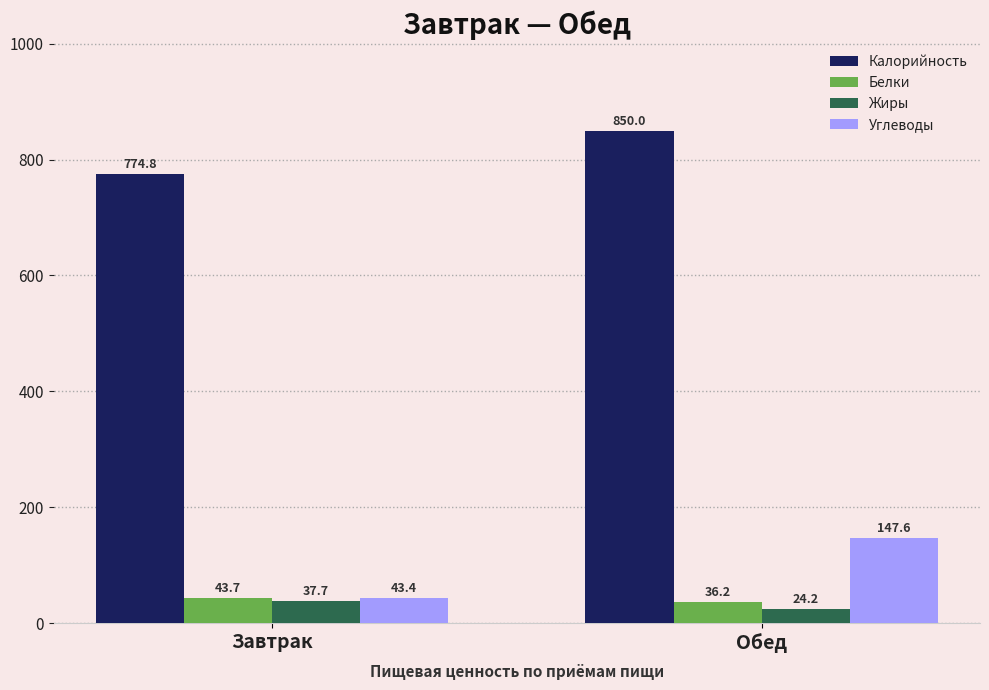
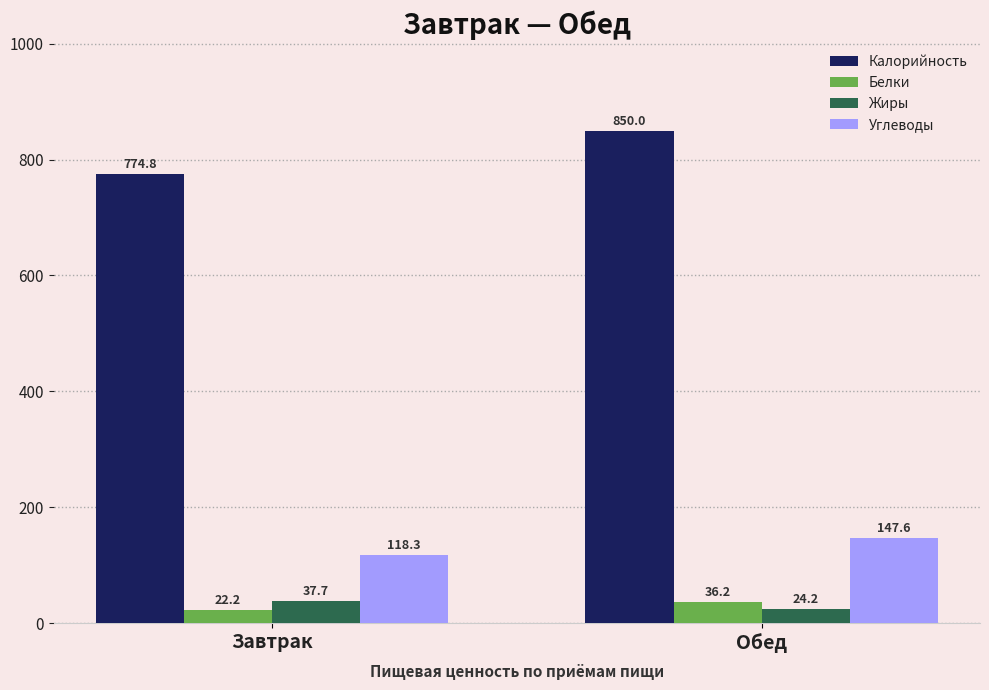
  {
    "Калорийность": {
      "Завтрак": 774.8,
      "Обед": 850.0
    },
    "Белки": {
-     "Завтрак": 43.7,
+     "Завтрак": 22.2,
      "Обед": 36.2
    },
    "Жиры": {
      "Завтрак": 37.7,
      "Обед": 24.2
    },
    "Углеводы": {
-     "Завтрак": 43.4,
+     "Завтрак": 118.3,
      "Обед": 147.6
    }
  }
